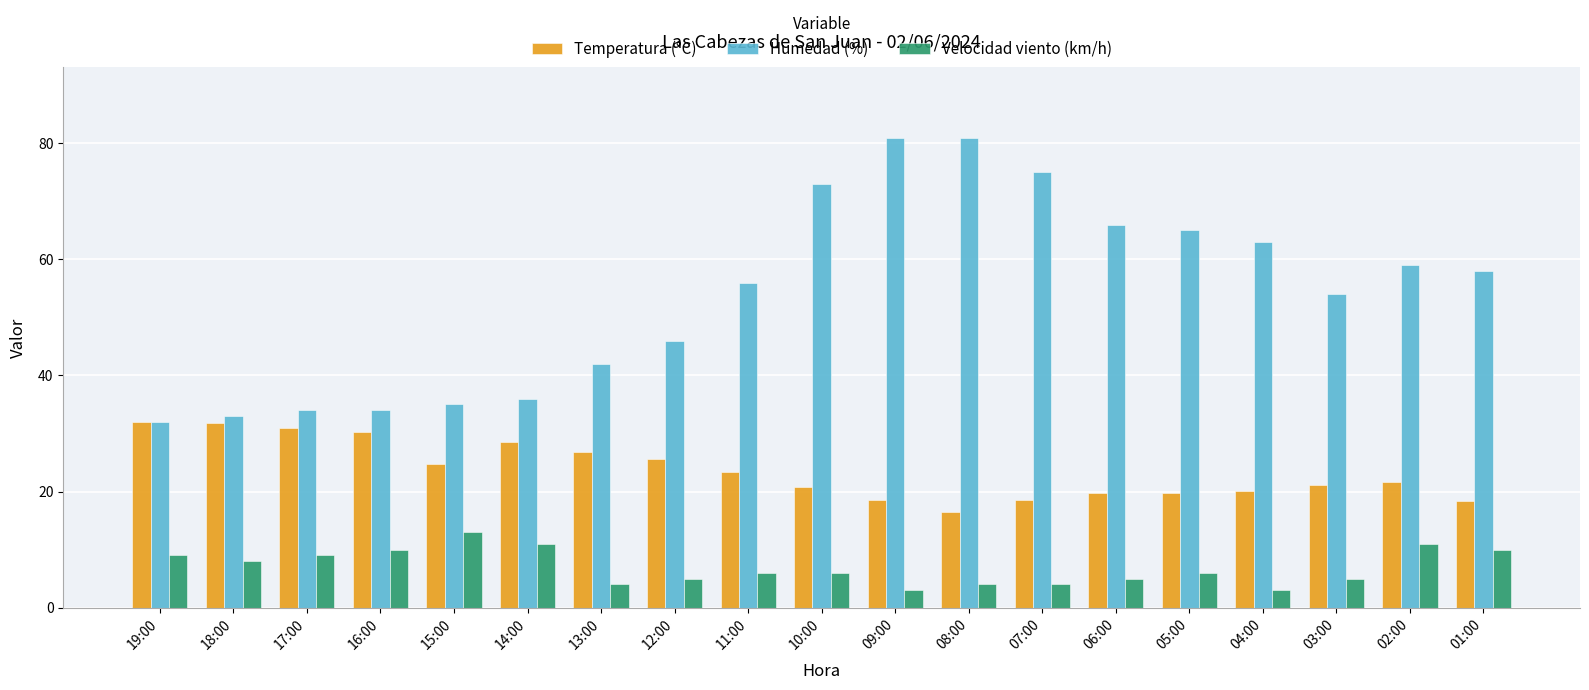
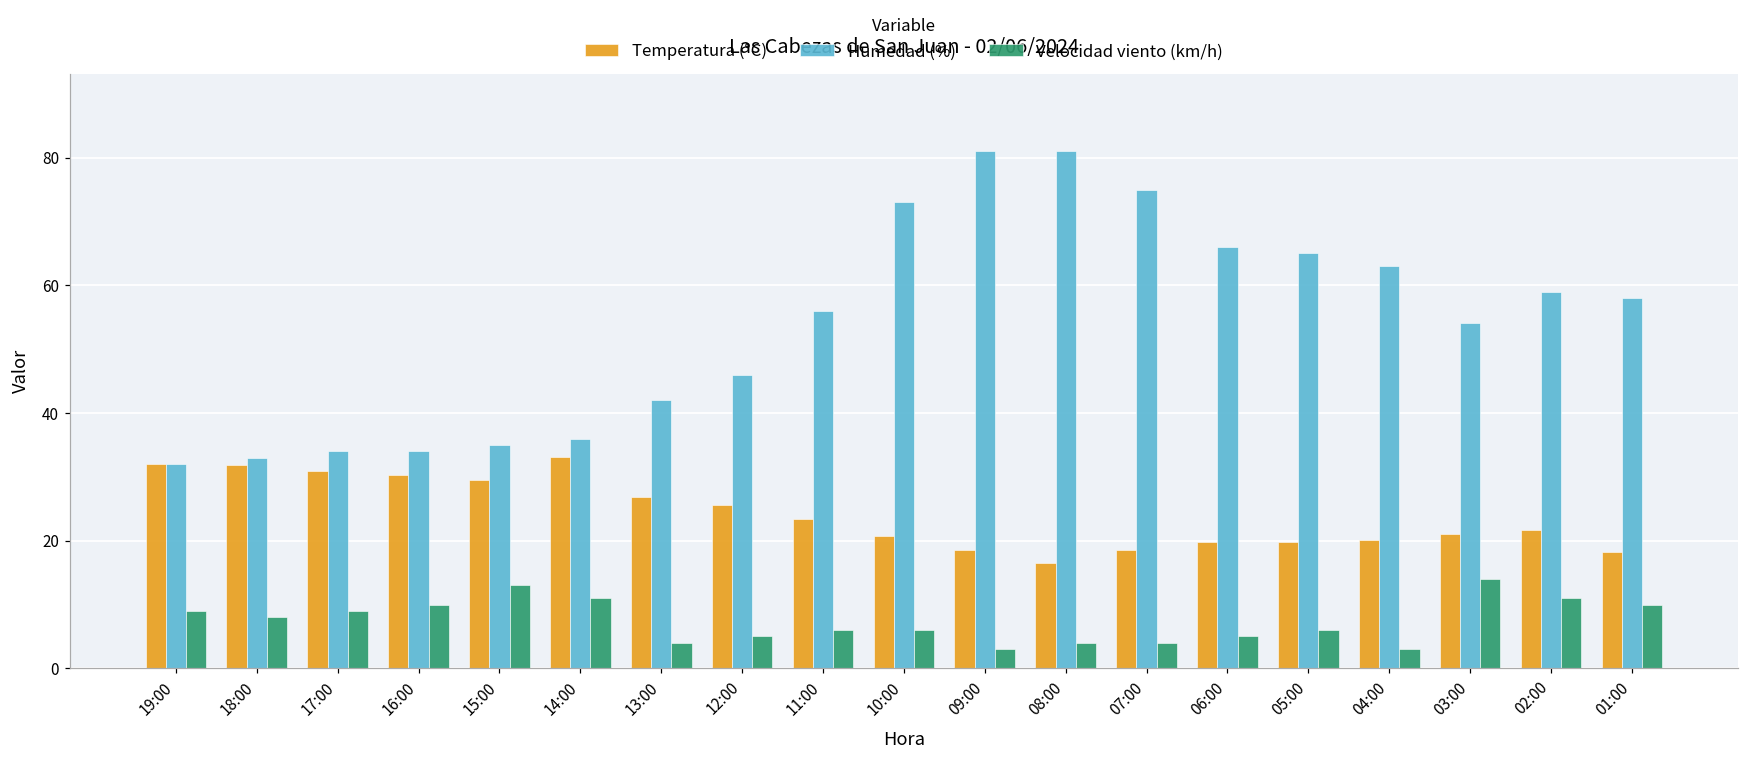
  {
    "Temperatura (°C)": {
      "19:00": 32,
      "18:00": 32,
      "17:00": 31,
      "16:00": 30,
-     "15:00": 25,
-     "14:00": 29,
+     "15:00": 30,
+     "14:00": 33,
      "13:00": 27,
      "12:00": 26,
      "11:00": 23,
      "10:00": 21,
      "09:00": 19,
      "08:00": 17,
      "07:00": 19,
      "06:00": 20,
      "05:00": 20,
      "04:00": 20,
      "03:00": 21,
      "02:00": 22,
      "01:00": 18
    },
    "Humedad (%)": {
      "19:00": 32,
      "18:00": 33,
      "17:00": 34,
      "16:00": 34,
      "15:00": 35,
      "14:00": 36,
      "13:00": 42,
      "12:00": 46,
      "11:00": 56,
      "10:00": 73,
      "09:00": 81,
      "08:00": 81,
      "07:00": 75,
      "06:00": 66,
      "05:00": 65,
      "04:00": 63,
      "03:00": 54,
      "02:00": 59,
      "01:00": 58
    },
    "Velocidad viento (km/h)": {
      "19:00": 9,
      "18:00": 8,
      "17:00": 9,
      "16:00": 10,
      "15:00": 13,
      "14:00": 11,
      "13:00": 4,
      "12:00": 5,
      "11:00": 6,
      "10:00": 6,
      "09:00": 3,
      "08:00": 4,
      "07:00": 4,
      "06:00": 5,
      "05:00": 6,
      "04:00": 3,
-     "03:00": 5,
+     "03:00": 14,
      "02:00": 11,
      "01:00": 10
    }
  }
